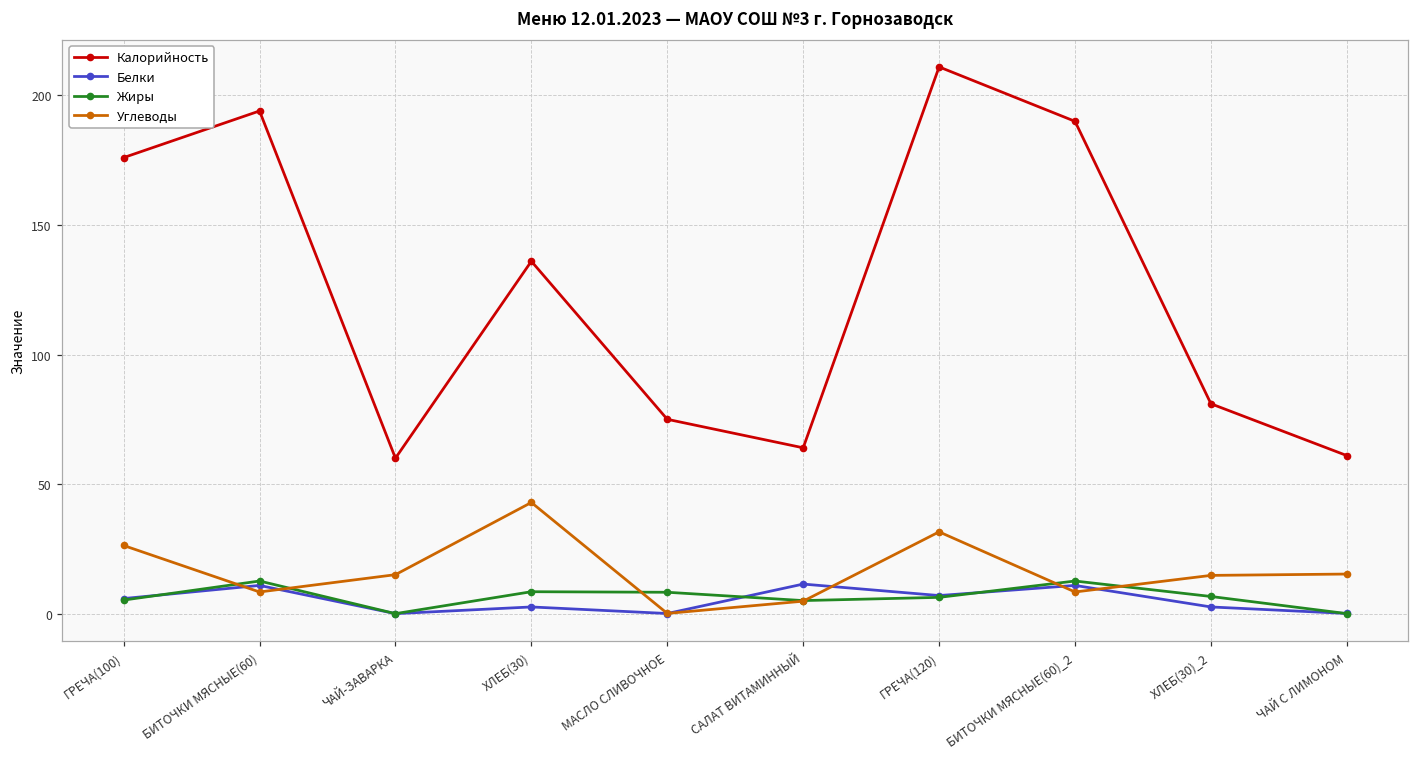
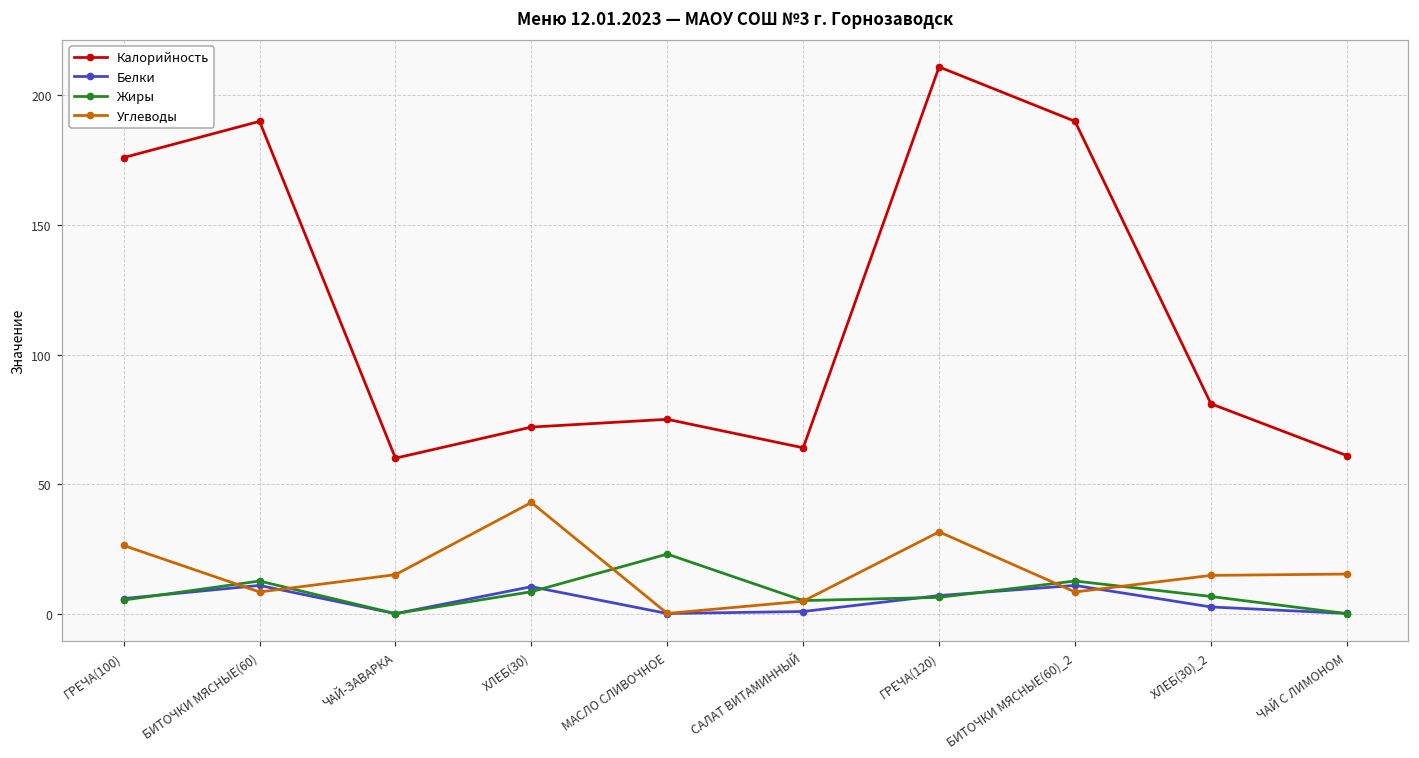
  {
    "Калорийность": {
      "ГРЕЧА(100)": 176,
-     "БИТОЧКИ МЯСНЫЕ(60)": 194,
+     "БИТОЧКИ МЯСНЫЕ(60)": 190,
      "ЧАЙ-ЗАВАРКА": 60,
-     "ХЛЕБ(30)": 136,
+     "ХЛЕБ(30)": 72,
      "МАСЛО СЛИВОЧНОЕ": 75,
      "САЛАТ ВИТАМИННЫЙ": 64,
      "ГРЕЧА(120)": 211,
      "БИТОЧКИ МЯСНЫЕ(60)_2": 190,
      "ХЛЕБ(30)_2": 81,
      "ЧАЙ С ЛИМОНОМ": 61
    },
    "Белки": {
      "БИТОЧКИ МЯСНЫЕ(60)": 11,
-     "ХЛЕБ(30)": 3,
-     "САЛАТ ВИТАМИННЫЙ": 11,
+     "ХЛЕБ(30)": 10,
+     "САЛАТ ВИТАМИННЫЙ": 1,
      "БИТОЧКИ МЯСНЫЕ(60)_2": 11,
      "ХЛЕБ(30)_2": 3
    },
    "Жиры": {
      "БИТОЧКИ МЯСНЫЕ(60)": 13,
      "ХЛЕБ(30)": 8,
-     "МАСЛО СЛИВОЧНОЕ": 8,
+     "МАСЛО СЛИВОЧНОЕ": 23,
      "БИТОЧКИ МЯСНЫЕ(60)_2": 13,
      "ХЛЕБ(30)_2": 7
    },
    "Углеводы": {
      "ГРЕЧА(100)": 26,
      "БИТОЧКИ МЯСНЫЕ(60)": 8,
      "ЧАЙ-ЗАВАРКА": 15,
      "ХЛЕБ(30)": 43,
      "ГРЕЧА(120)": 32,
      "БИТОЧКИ МЯСНЫЕ(60)_2": 8,
      "ХЛЕБ(30)_2": 15,
      "ЧАЙ С ЛИМОНОМ": 15
    }
  }
